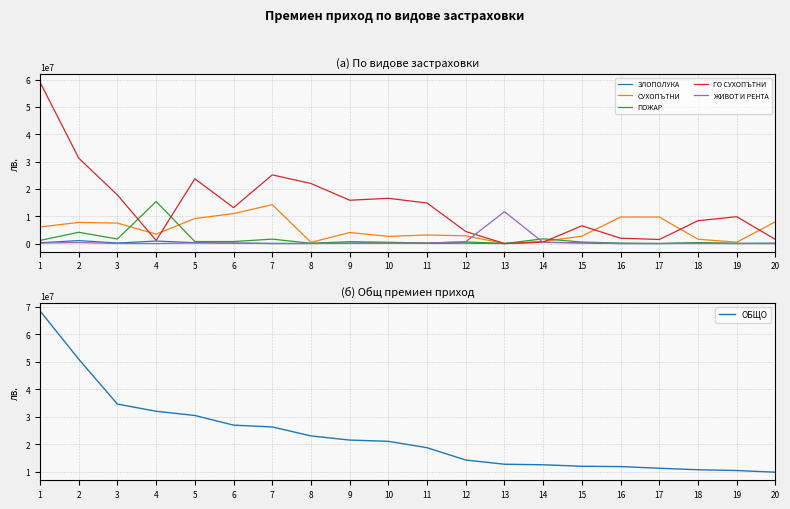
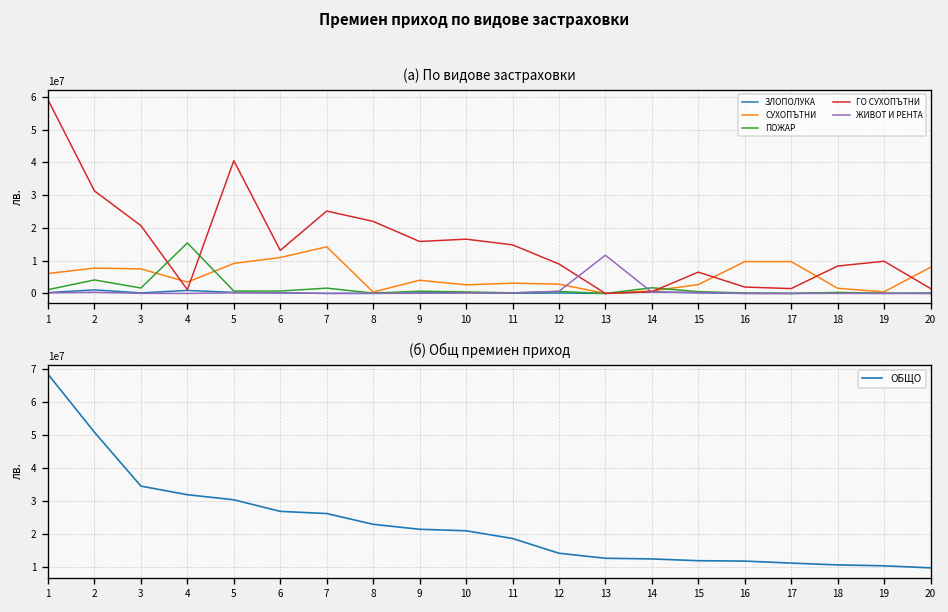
  {
    "(а) По видове застраховки": {
      "СУХОПЪТНИ": {
        "1": 6000000,
        "2": 8000000,
        "3": 7000000,
        "4": 3000000,
        "5": 9000000,
        "6": 11000000,
        "7": 14000000,
        "9": 4000000,
        "10": 3000000,
        "11": 3000000,
        "12": 3000000,
        "15": 3000000,
        "16": 10000000,
        "17": 10000000,
        "18": 2000000,
        "20": 8000000
      },
      "ПОЖАР": {
        "2": 4000000,
        "3": 2000000,
        "4": 15000000,
        "7": 2000000,
        "14": 2000000
      },
      "ГО СУХОПЪТНИ": {
        "1": 59000000,
        "2": 31000000,
-       "3": 18000000,
-       "5": 24000000,
+       "3": 21000000,
+       "5": 40000000,
        "6": 13000000,
        "7": 25000000,
        "8": 22000000,
        "9": 16000000,
        "10": 17000000,
        "11": 15000000,
-       "12": 4000000,
+       "12": 9000000,
        "15": 6000000,
        "16": 2000000,
        "17": 1000000,
        "18": 8000000,
        "19": 10000000,
        "20": 2000000
      },
      "ЖИВОТ И РЕНТА": {
        "13": 12000000
      }
    },
    "(б) Общ премиен приход": {
      "1": 69000000,
      "2": 51000000,
      "3": 35000000,
      "4": 32000000,
      "5": 30000000,
      "6": 27000000,
      "7": 26000000,
      "8": 23000000,
      "9": 22000000,
      "10": 21000000,
      "11": 19000000,
      "12": 14000000,
      "13": 13000000,
      "14": 13000000,
      "15": 12000000,
      "16": 12000000,
      "17": 11000000,
      "18": 11000000,
      "19": 10000000,
      "20": 10000000
    }
  }
